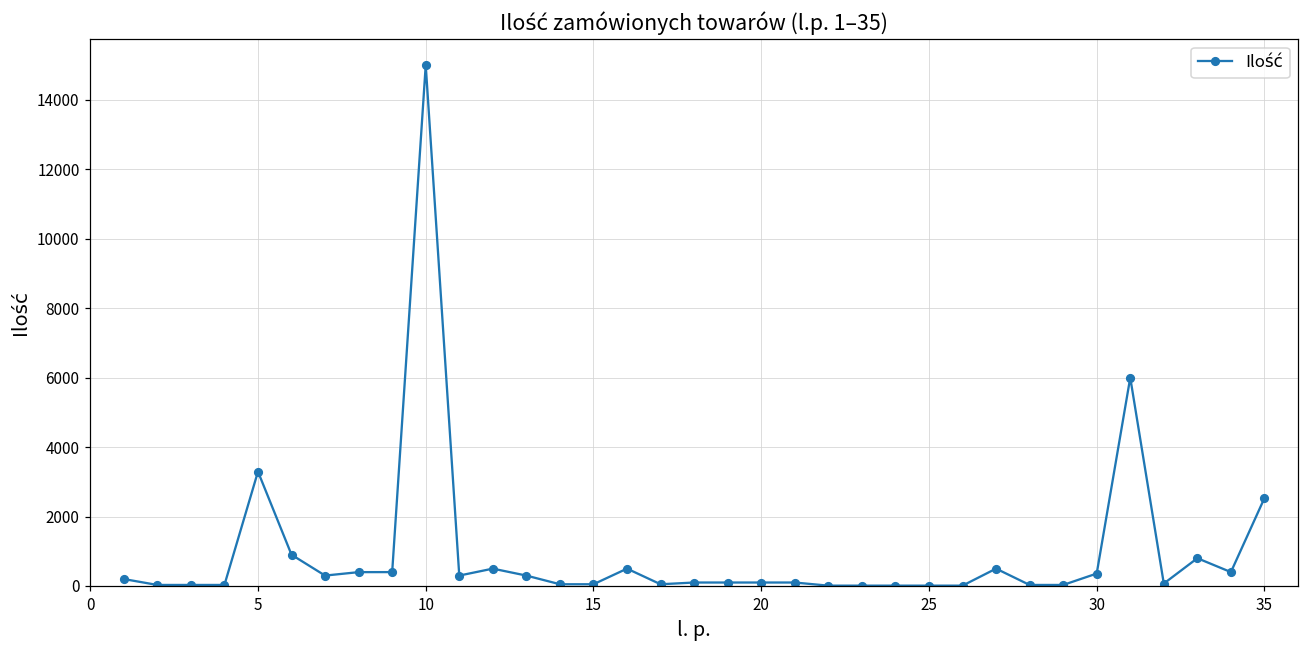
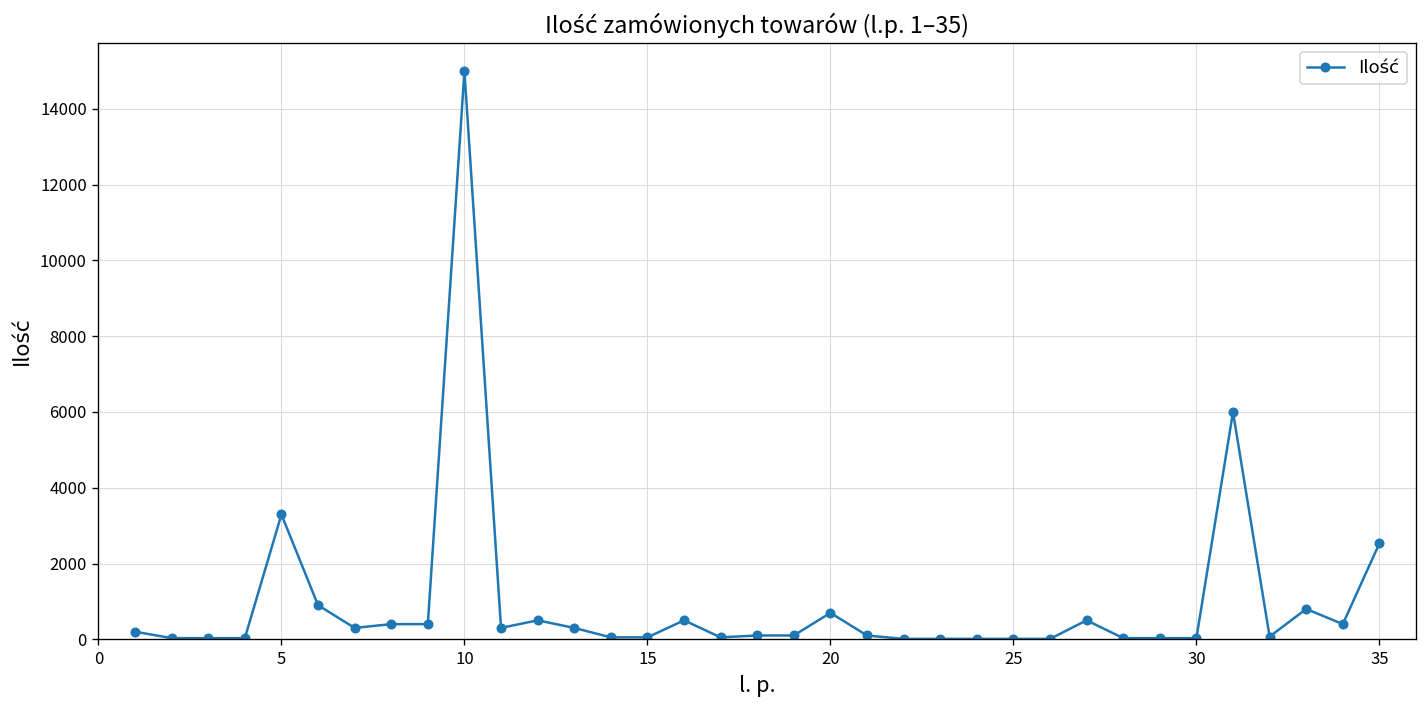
  {
    "5": 3300,
    "10": 15000,
    "15": 100,
-   "20": 100,
+   "20": 700,
    "25": 0,
-   "30": 400,
+   "30": 0,
    "35": 2500
  }
